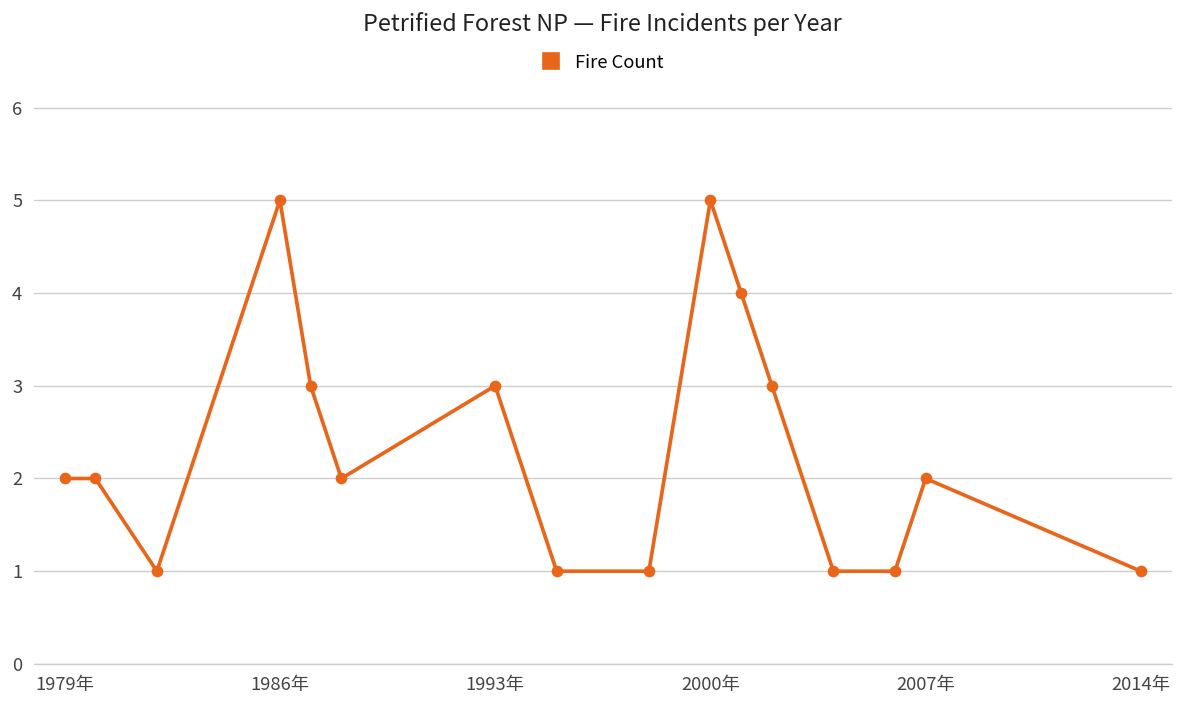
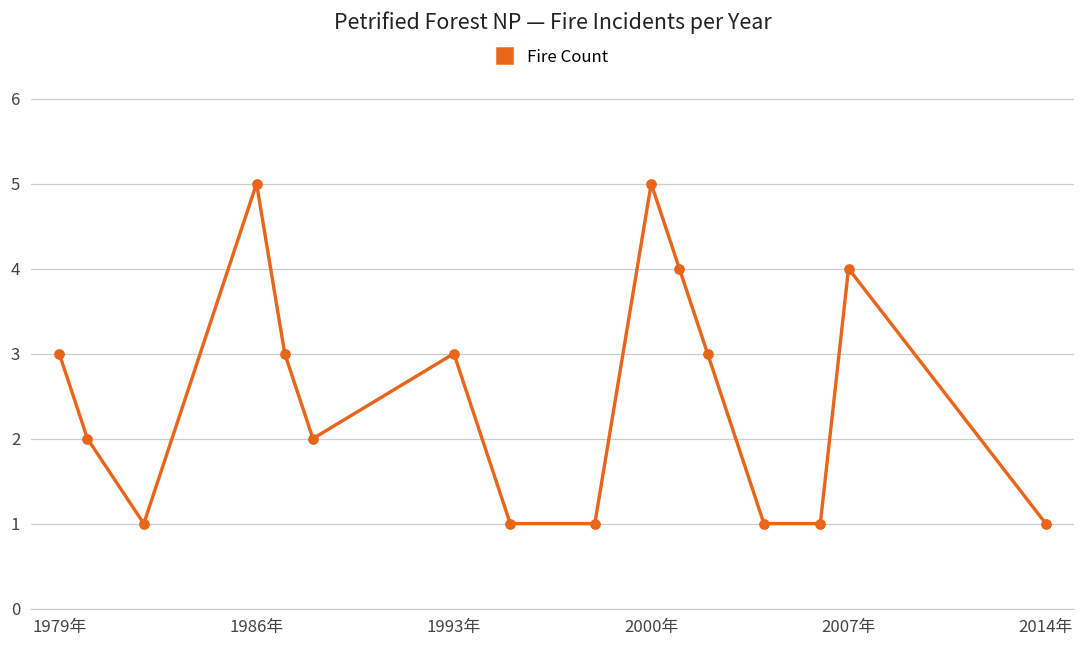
  {
-   "1979年": 2,
+   "1979年": 3,
    "1986年": 5,
    "1993年": 3,
    "2000年": 5,
-   "2007年": 2,
+   "2007年": 4,
    "2014年": 1
  }
